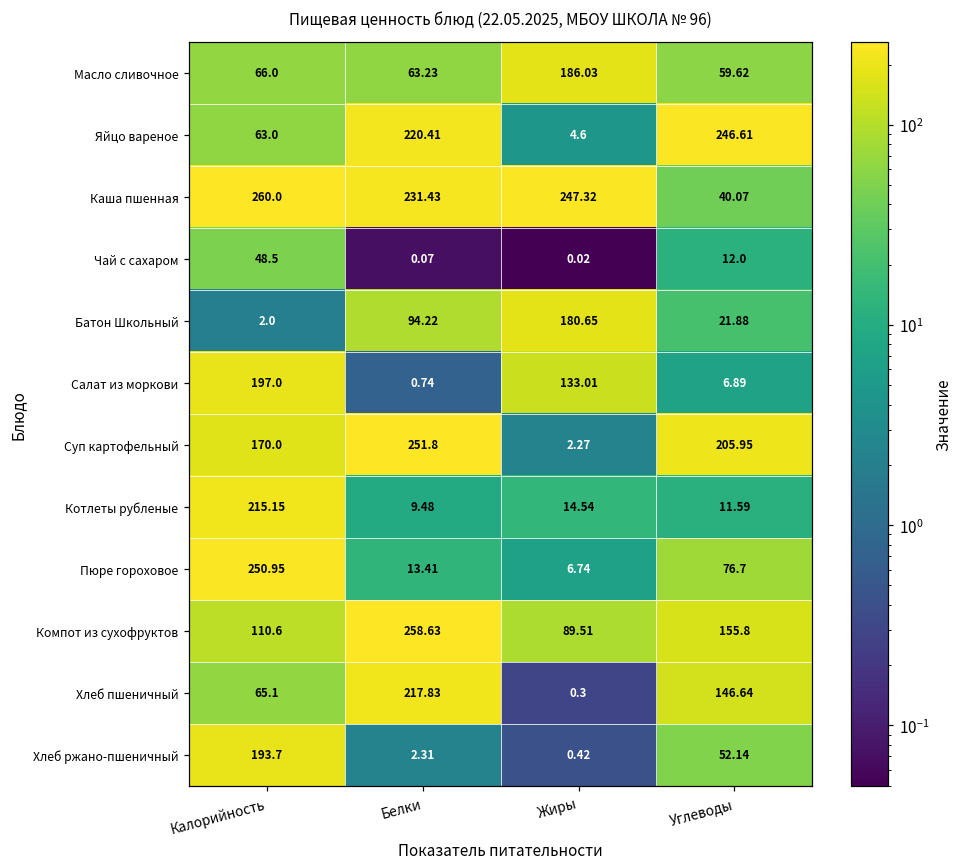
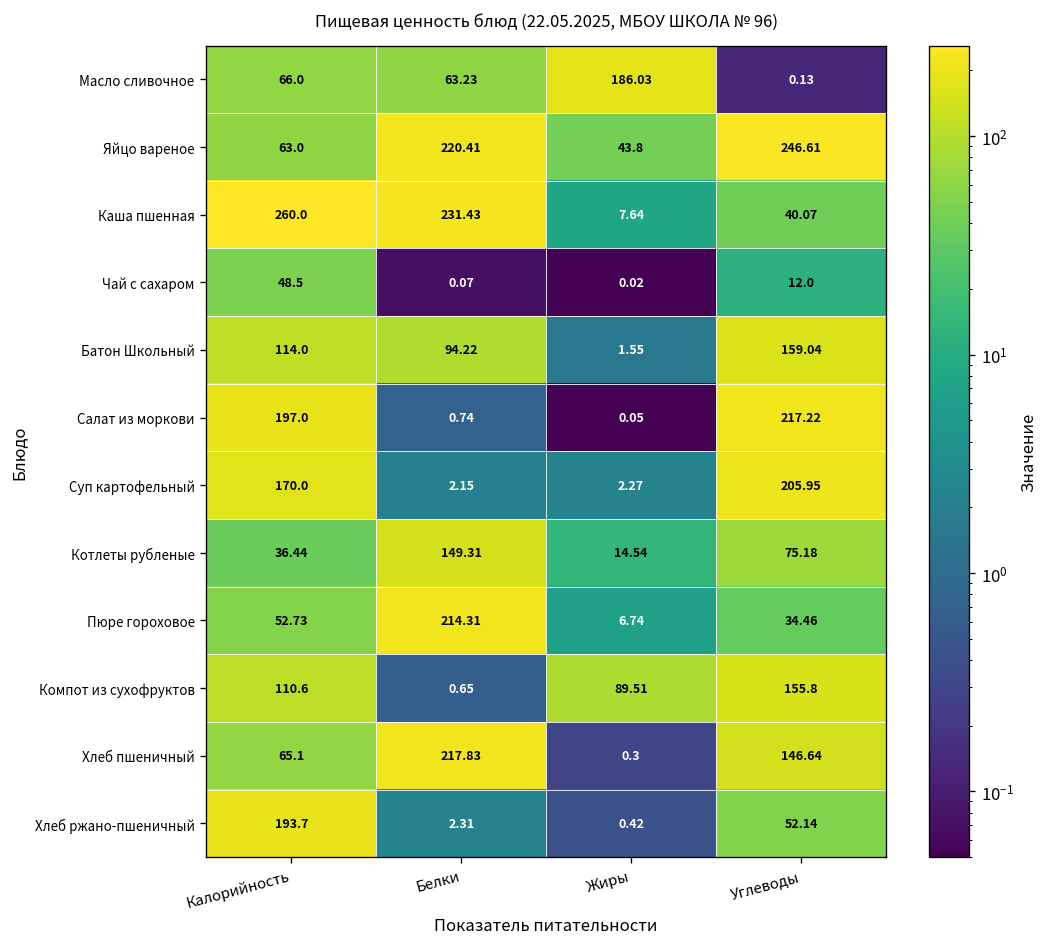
  {
    "Масло сливочное": {
      "Калорийность": 66.0,
      "Белки": 63.23,
      "Жиры": 186.03,
-     "Углеводы": 59.62
+     "Углеводы": 0.13
    },
    "Яйцо вареное": {
      "Калорийность": 63.0,
      "Белки": 220.41,
-     "Жиры": 4.6,
+     "Жиры": 43.8,
      "Углеводы": 246.61
    },
    "Каша пшенная": {
      "Калорийность": 260.0,
      "Белки": 231.43,
-     "Жиры": 247.32,
+     "Жиры": 7.64,
      "Углеводы": 40.07
    },
    "Чай с сахаром": {
      "Калорийность": 48.5,
      "Белки": 0.07,
      "Жиры": 0.02,
      "Углеводы": 12.0
    },
    "Батон Школьный": {
-     "Калорийность": 2.0,
+     "Калорийность": 114.0,
      "Белки": 94.22,
-     "Жиры": 180.65,
-     "Углеводы": 21.88
+     "Жиры": 1.55,
+     "Углеводы": 159.04
    },
    "Салат из моркови": {
      "Калорийность": 197.0,
      "Белки": 0.74,
-     "Жиры": 133.01,
-     "Углеводы": 6.89
+     "Жиры": 0.05,
+     "Углеводы": 217.22
    },
    "Суп картофельный": {
      "Калорийность": 170.0,
-     "Белки": 251.8,
+     "Белки": 2.15,
      "Жиры": 2.27,
      "Углеводы": 205.95
    },
    "Котлеты рубленые": {
-     "Калорийность": 215.15,
-     "Белки": 9.48,
+     "Калорийность": 36.44,
+     "Белки": 149.31,
      "Жиры": 14.54,
-     "Углеводы": 11.59
+     "Углеводы": 75.18
    },
    "Пюре гороховое": {
-     "Калорийность": 250.95,
-     "Белки": 13.41,
+     "Калорийность": 52.73,
+     "Белки": 214.31,
      "Жиры": 6.74,
-     "Углеводы": 76.7
+     "Углеводы": 34.46
    },
    "Компот из сухофруктов": {
      "Калорийность": 110.6,
-     "Белки": 258.63,
+     "Белки": 0.65,
      "Жиры": 89.51,
      "Углеводы": 155.8
    },
    "Хлеб пшеничный": {
      "Калорийность": 65.1,
      "Белки": 217.83,
      "Жиры": 0.3,
      "Углеводы": 146.64
    },
    "Хлеб ржано-пшеничный": {
      "Калорийность": 193.7,
      "Белки": 2.31,
      "Жиры": 0.42,
      "Углеводы": 52.14
    }
  }
